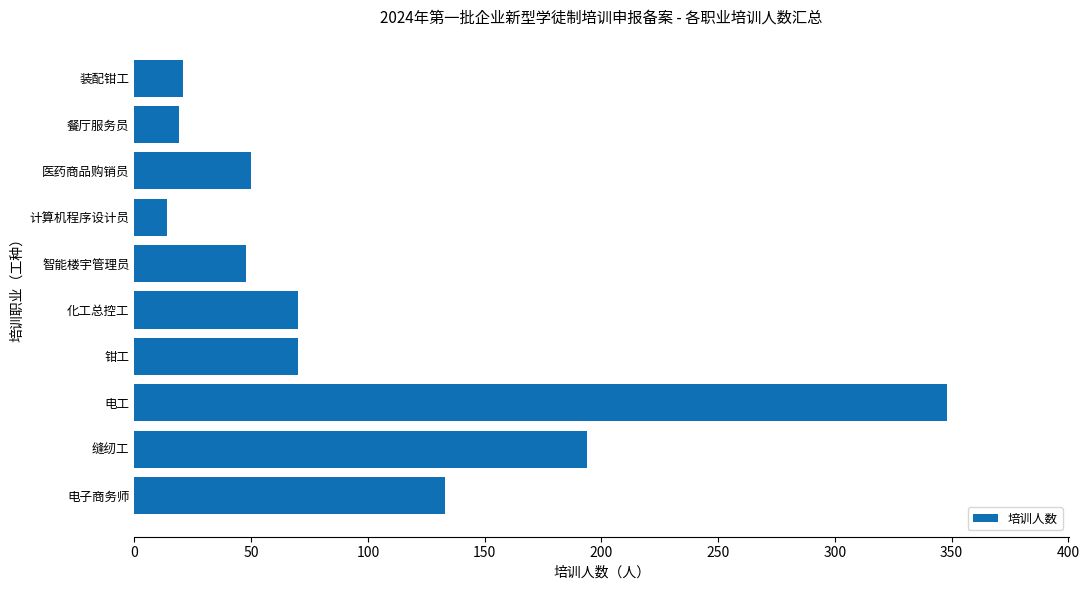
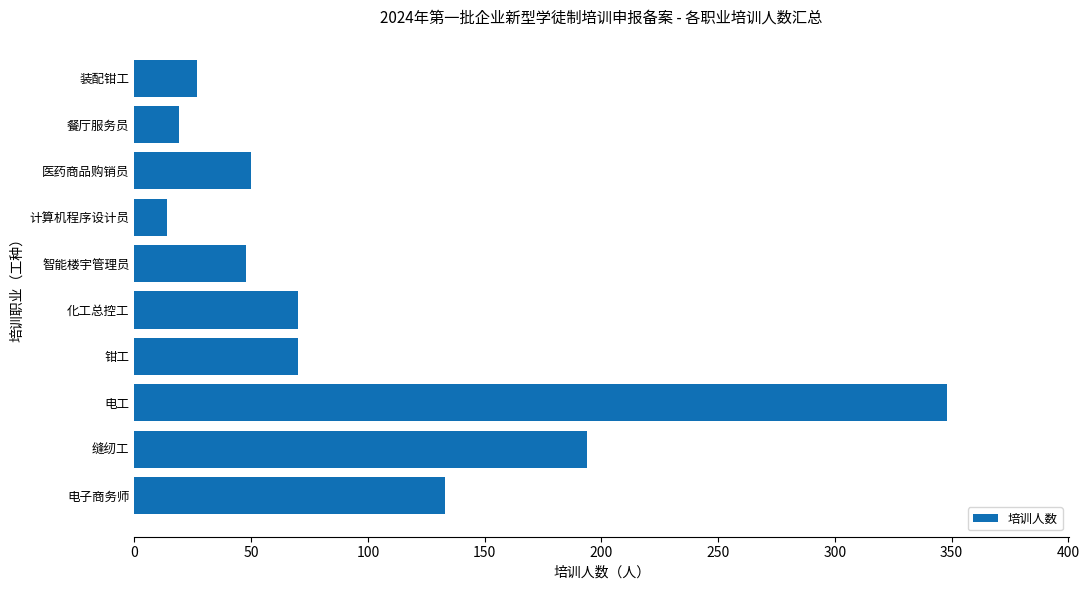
  {
-   "装配钳工": 21,
+   "装配钳工": 27,
    "餐厅服务员": 19,
    "医药商品购销员": 50,
    "计算机程序设计员": 14,
    "智能楼宇管理员": 48,
    "化工总控工": 70,
    "钳工": 70,
    "电工": 348,
    "缝纫工": 194,
    "电子商务师": 133
  }
